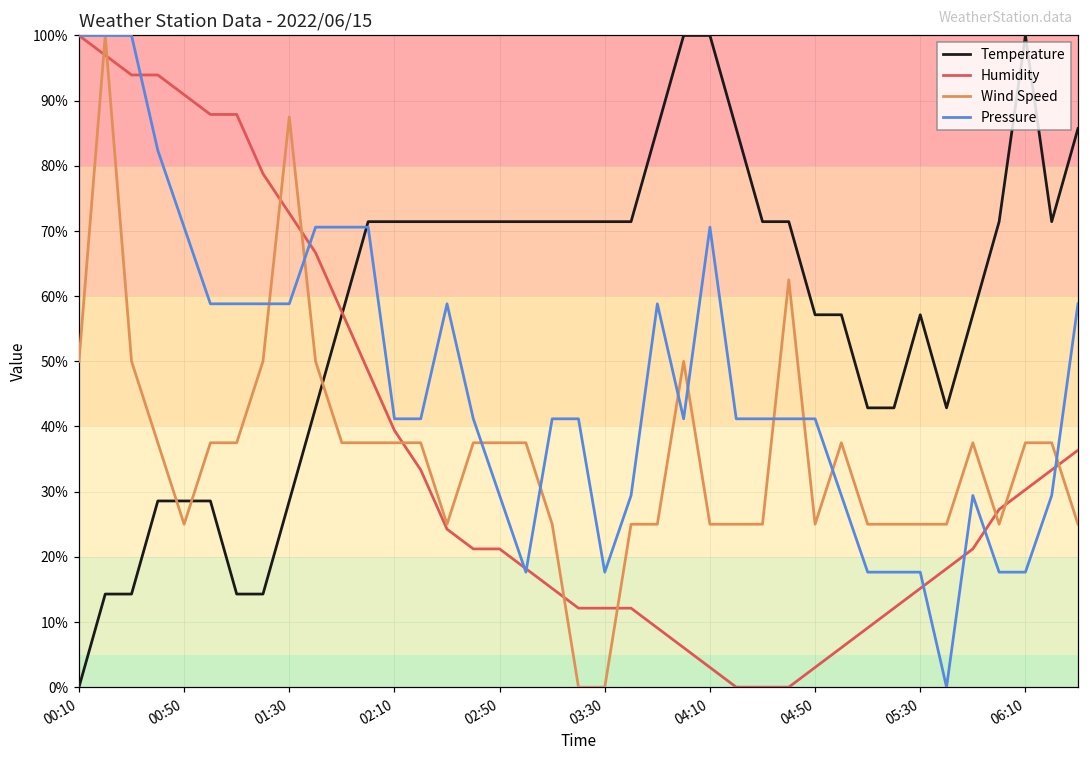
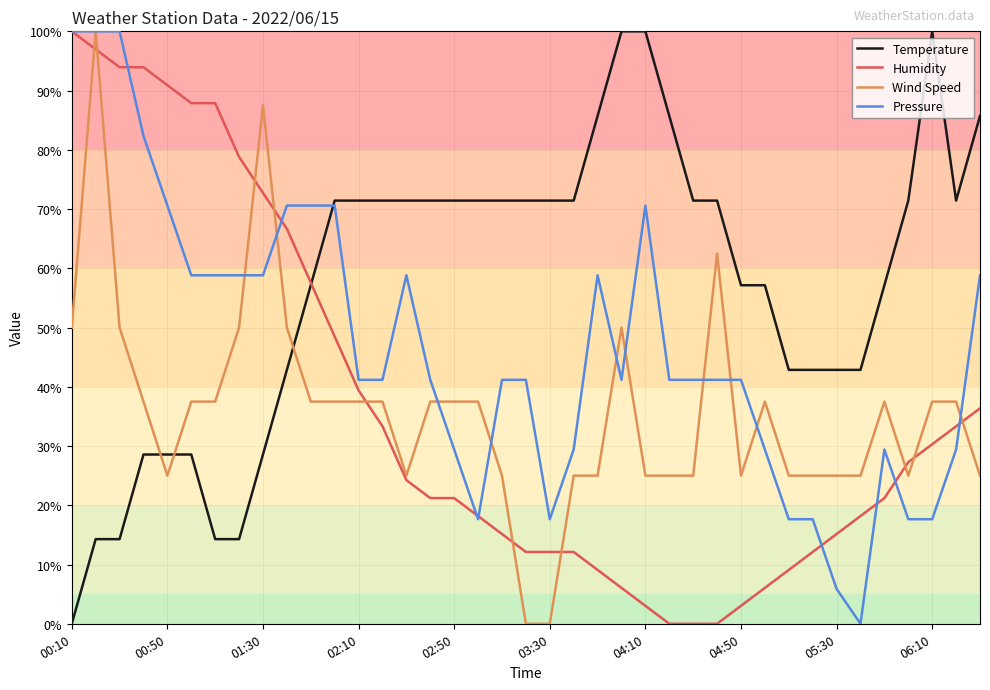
  {
    "Temperature": {
      "00:10": "0%",
      "00:50": "29%",
      "01:30": "29%",
      "02:10": "71%",
      "02:50": "71%",
      "03:30": "71%",
      "04:10": "100%",
      "04:50": "57%",
-     "05:30": "57%",
+     "05:30": "43%",
      "06:10": "100%"
    },
    "Pressure": {
      "00:50": "71%",
      "01:30": "59%",
      "02:10": "41%",
      "02:50": "29%",
      "03:30": "18%",
      "04:10": "71%",
      "04:50": "41%",
-     "05:30": "18%",
+     "05:30": "6%",
      "06:10": "18%"
    }
  }
